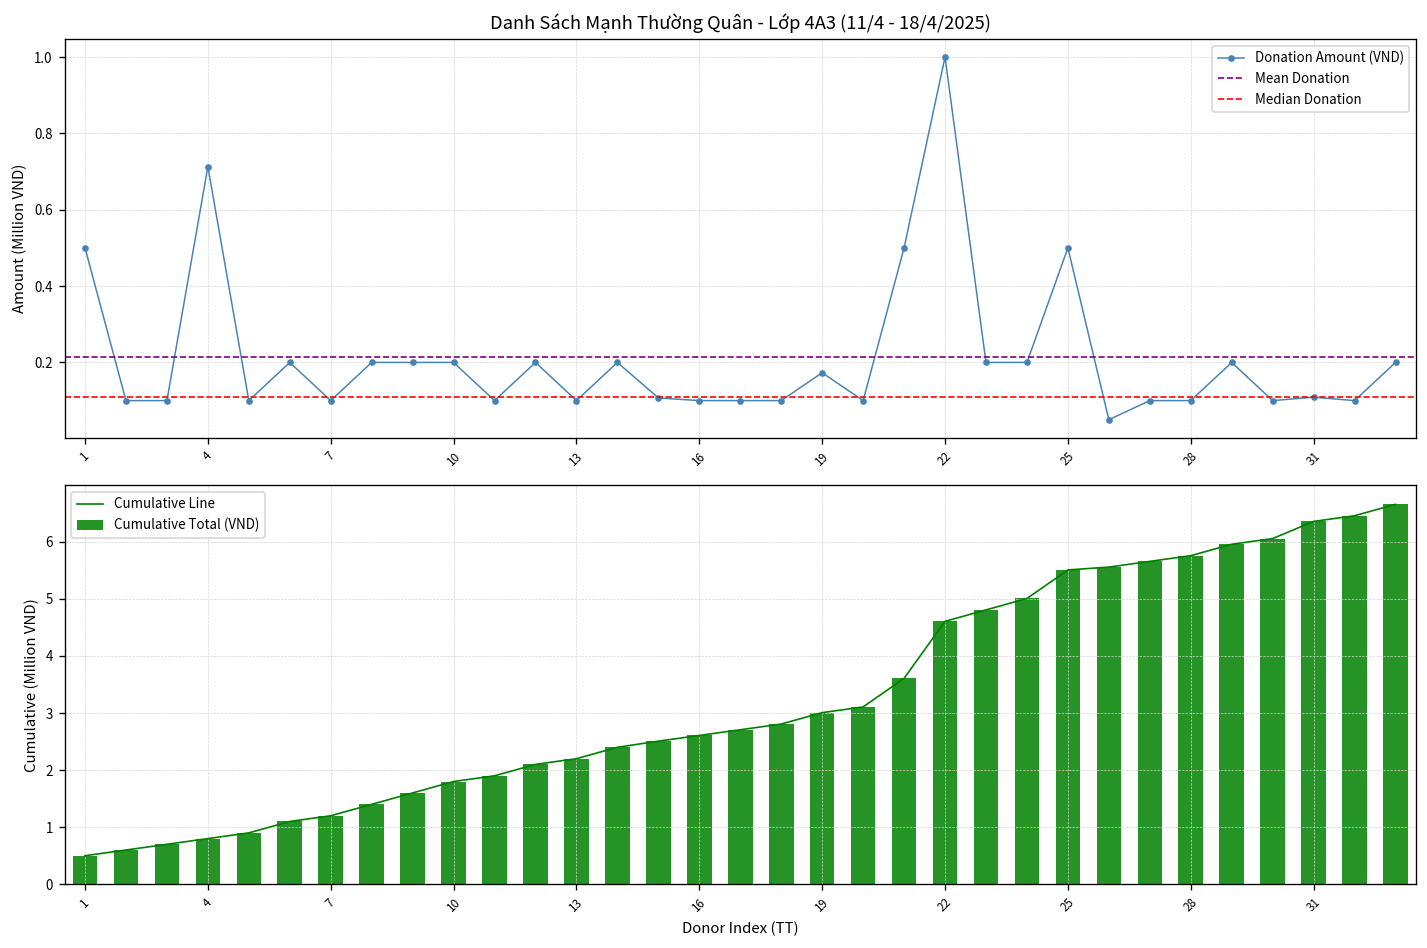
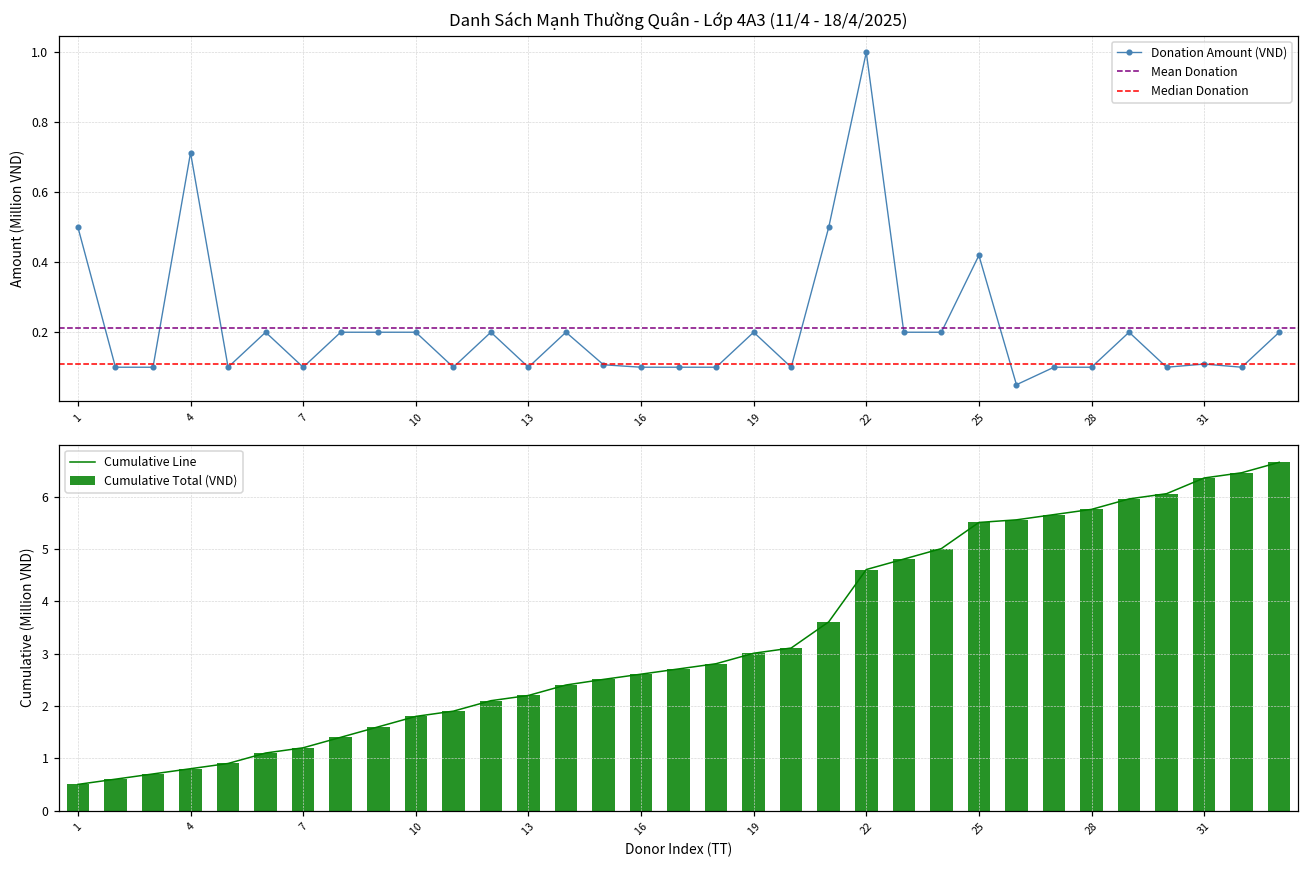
  {
    "Danh Sách Mạnh Thường Quân - Lớp 4A3 (11/4 - 18/4/2025)": {
      "1": 0.50,
      "4": 0.71,
      "7": 0.10,
      "10": 0.20,
      "13": 0.10,
      "16": 0.10,
-     "19": 0.17,
+     "19": 0.20,
      "22": 1.00,
-     "25": 0.50,
+     "25": 0.42,
      "28": 0.10,
      "31": 0.11
    }
  }
